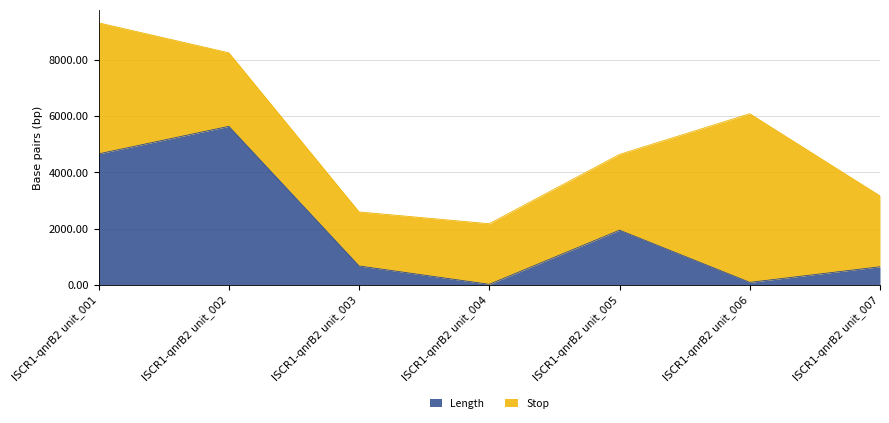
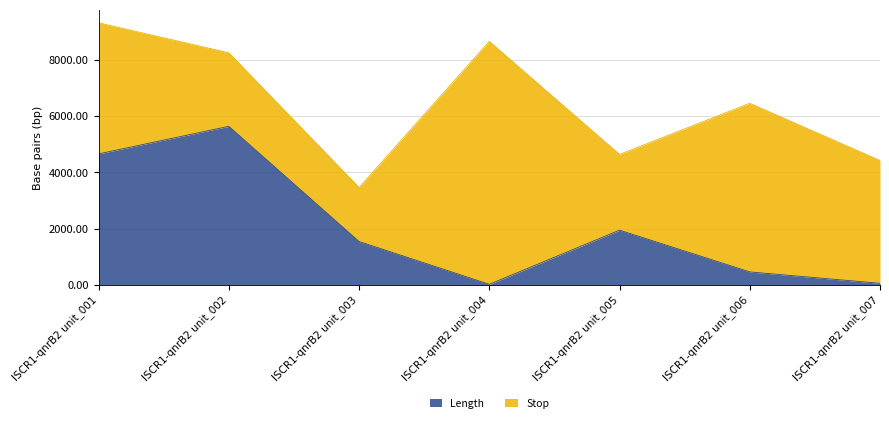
  {
    "Length": {
      "ISCR1-qnrB2 unit_001": 4700,
      "ISCR1-qnrB2 unit_002": 5600,
-     "ISCR1-qnrB2 unit_003": 700,
+     "ISCR1-qnrB2 unit_003": 1500,
      "ISCR1-qnrB2 unit_004": 0,
      "ISCR1-qnrB2 unit_005": 1900,
-     "ISCR1-qnrB2 unit_006": 100,
-     "ISCR1-qnrB2 unit_007": 600
+     "ISCR1-qnrB2 unit_006": 500,
+     "ISCR1-qnrB2 unit_007": 100
    },
    "Stop": {
      "ISCR1-qnrB2 unit_001": 4700,
      "ISCR1-qnrB2 unit_002": 2600,
      "ISCR1-qnrB2 unit_003": 1900,
-     "ISCR1-qnrB2 unit_004": 2200,
+     "ISCR1-qnrB2 unit_004": 8600,
      "ISCR1-qnrB2 unit_005": 2700,
      "ISCR1-qnrB2 unit_006": 6000,
-     "ISCR1-qnrB2 unit_007": 2500
+     "ISCR1-qnrB2 unit_007": 4400
    }
  }
